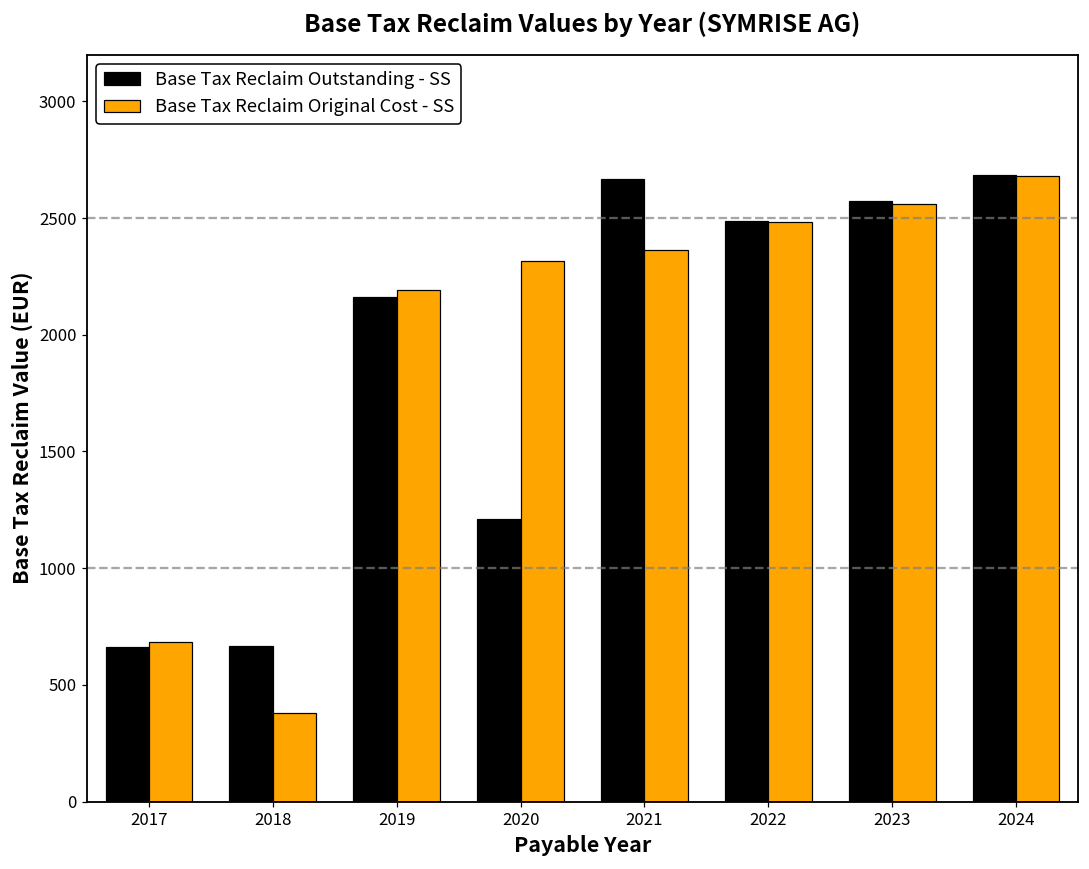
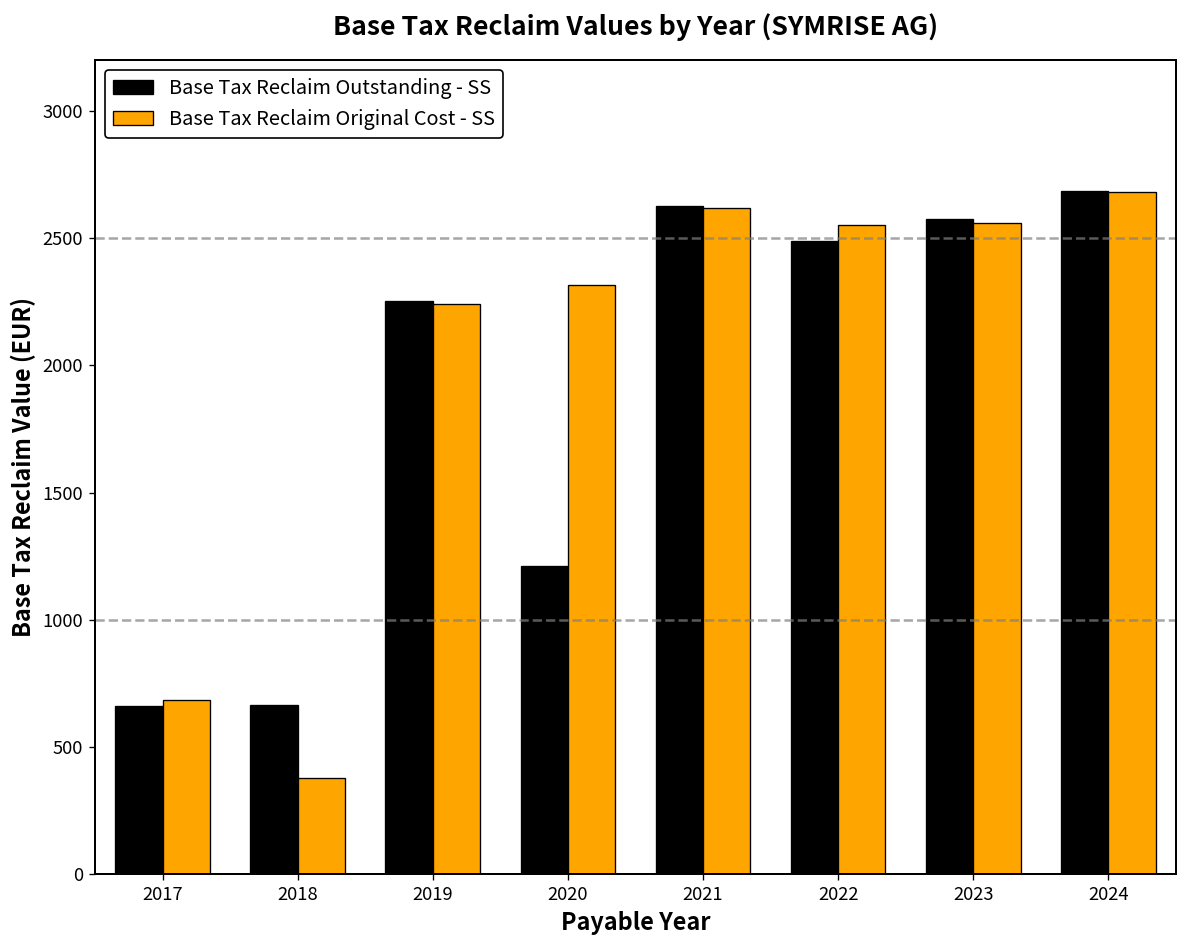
  {
    "Base Tax Reclaim Outstanding - SS": {
      "2017": 660,
      "2018": 670,
-     "2019": 2160,
+     "2019": 2250,
      "2020": 1210,
-     "2021": 2670,
+     "2021": 2630,
      "2022": 2490,
      "2023": 2570,
      "2024": 2680
    },
    "Base Tax Reclaim Original Cost - SS": {
      "2017": 680,
      "2018": 380,
-     "2019": 2190,
+     "2019": 2240,
      "2020": 2310,
-     "2021": 2360,
-     "2022": 2490,
+     "2021": 2620,
+     "2022": 2550,
      "2023": 2560,
      "2024": 2680
    }
  }
